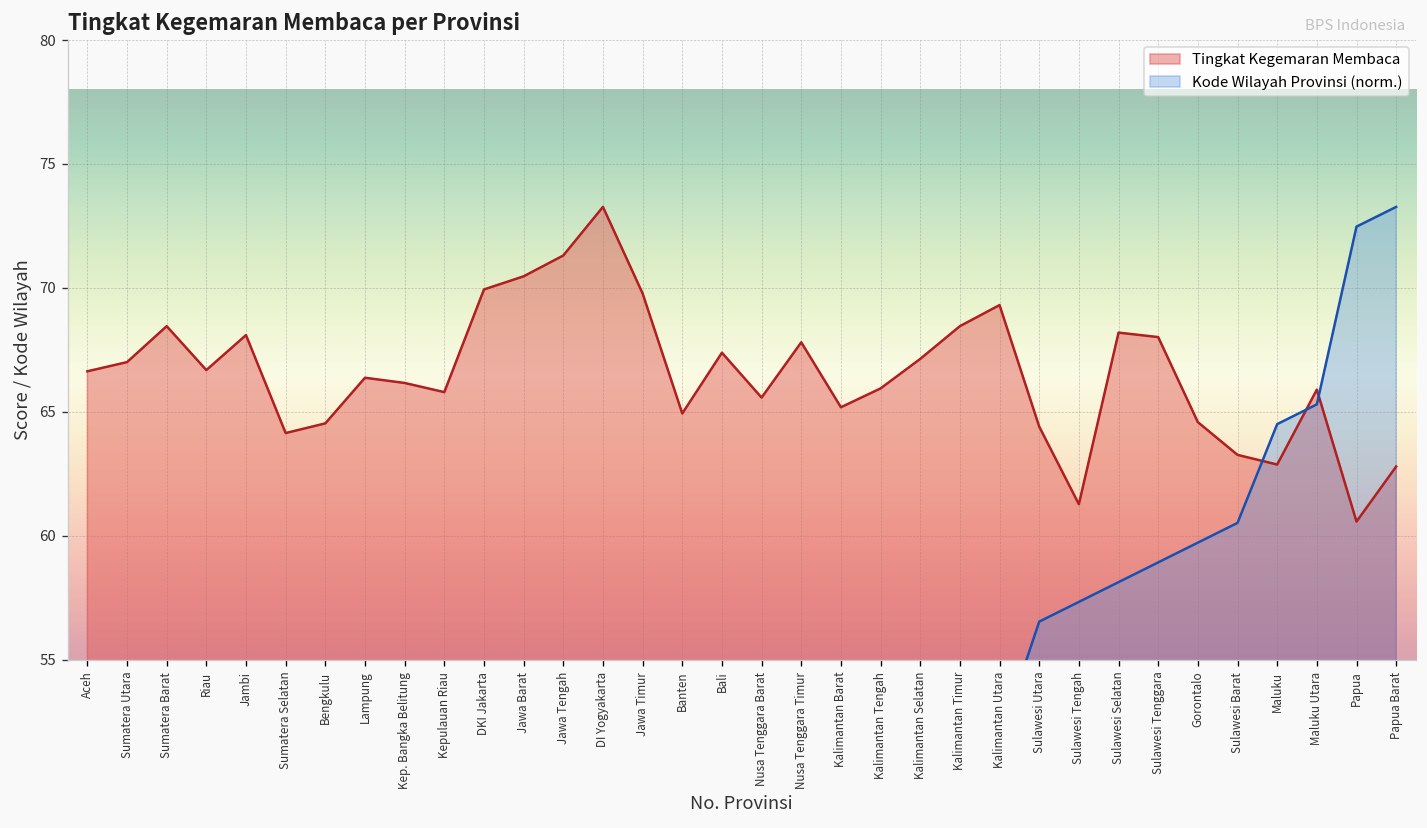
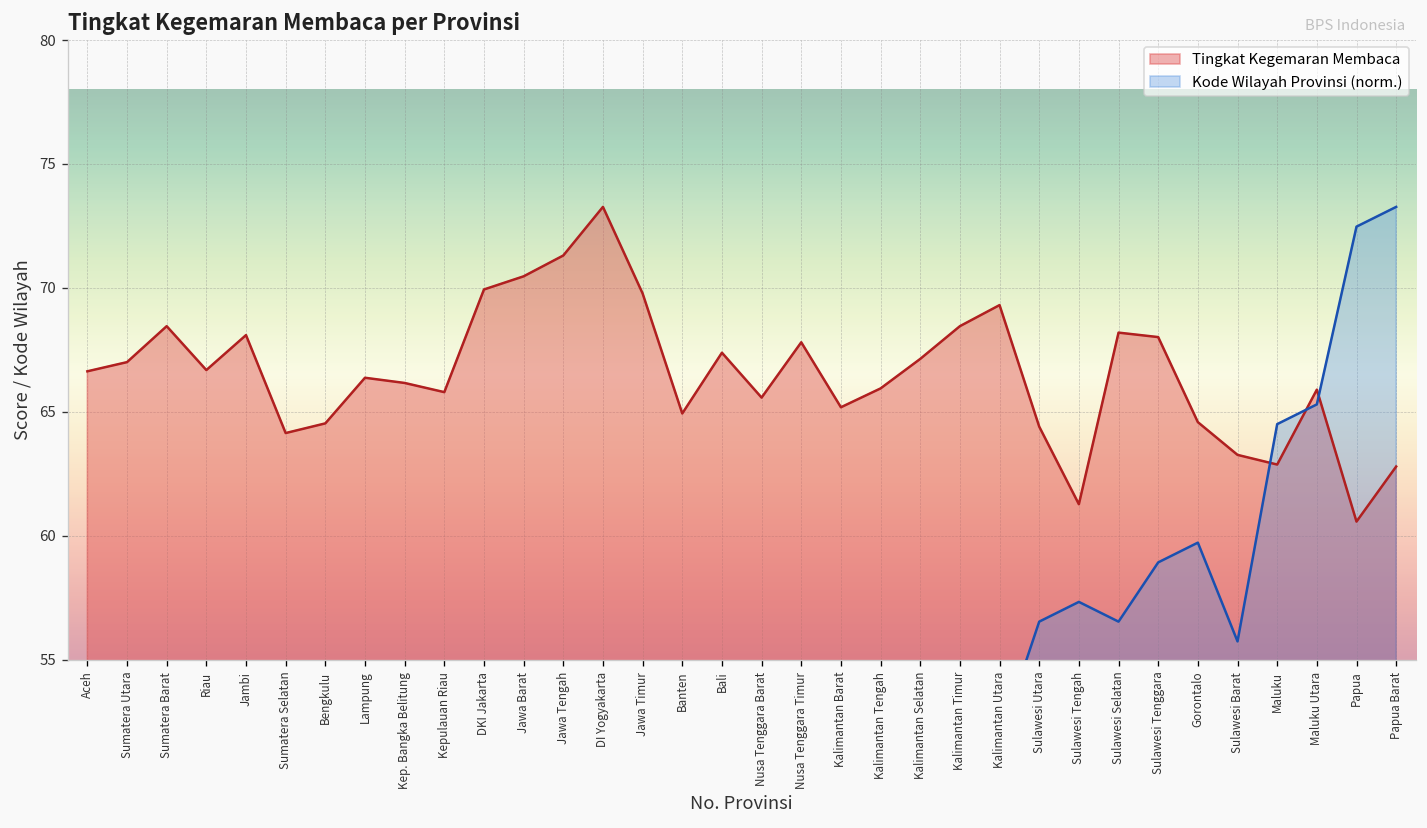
  {
    "Tingkat Kegemaran Membaca": {
      "Aceh": 66.6,
      "Sumatera Utara": 67.0,
      "Sumatera Barat": 68.5,
      "Riau": 66.7,
      "Jambi": 68.1,
      "Sumatera Selatan": 64.2,
      "Bengkulu": 64.5,
      "Lampung": 66.4,
      "Kep. Bangka Belitung": 66.2,
      "Kepulauan Riau": 65.8,
      "DKI Jakarta": 69.9,
      "Jawa Barat": 70.5,
      "Jawa Tengah": 71.3,
      "DI Yogyakarta": 73.3,
      "Jawa Timur": 69.8,
      "Banten": 64.9,
      "Bali": 67.4,
      "Nusa Tenggara Barat": 65.6,
      "Nusa Tenggara Timur": 67.8,
      "Kalimantan Barat": 65.2,
      "Kalimantan Tengah": 66.0,
      "Kalimantan Selatan": 67.1,
      "Kalimantan Timur": 68.5,
      "Kalimantan Utara": 69.3,
      "Sulawesi Utara": 64.4,
      "Sulawesi Tengah": 61.3,
      "Sulawesi Selatan": 68.2,
      "Sulawesi Tenggara": 68.0,
      "Gorontalo": 64.6,
      "Sulawesi Barat": 63.3,
      "Maluku": 62.9,
      "Maluku Utara": 65.9,
      "Papua": 60.6,
      "Papua Barat": 62.8
    },
    "Kode Wilayah Provinsi (norm.)": {
      "Sulawesi Utara": 56.5,
      "Sulawesi Tengah": 57.3,
-     "Sulawesi Selatan": 58.1,
+     "Sulawesi Selatan": 56.5,
      "Sulawesi Tenggara": 58.9,
      "Gorontalo": 59.7,
-     "Sulawesi Barat": 60.5,
+     "Sulawesi Barat": 55.7,
      "Maluku": 64.5,
      "Maluku Utara": 65.3,
      "Papua": 72.5,
      "Papua Barat": 73.3
    }
  }
